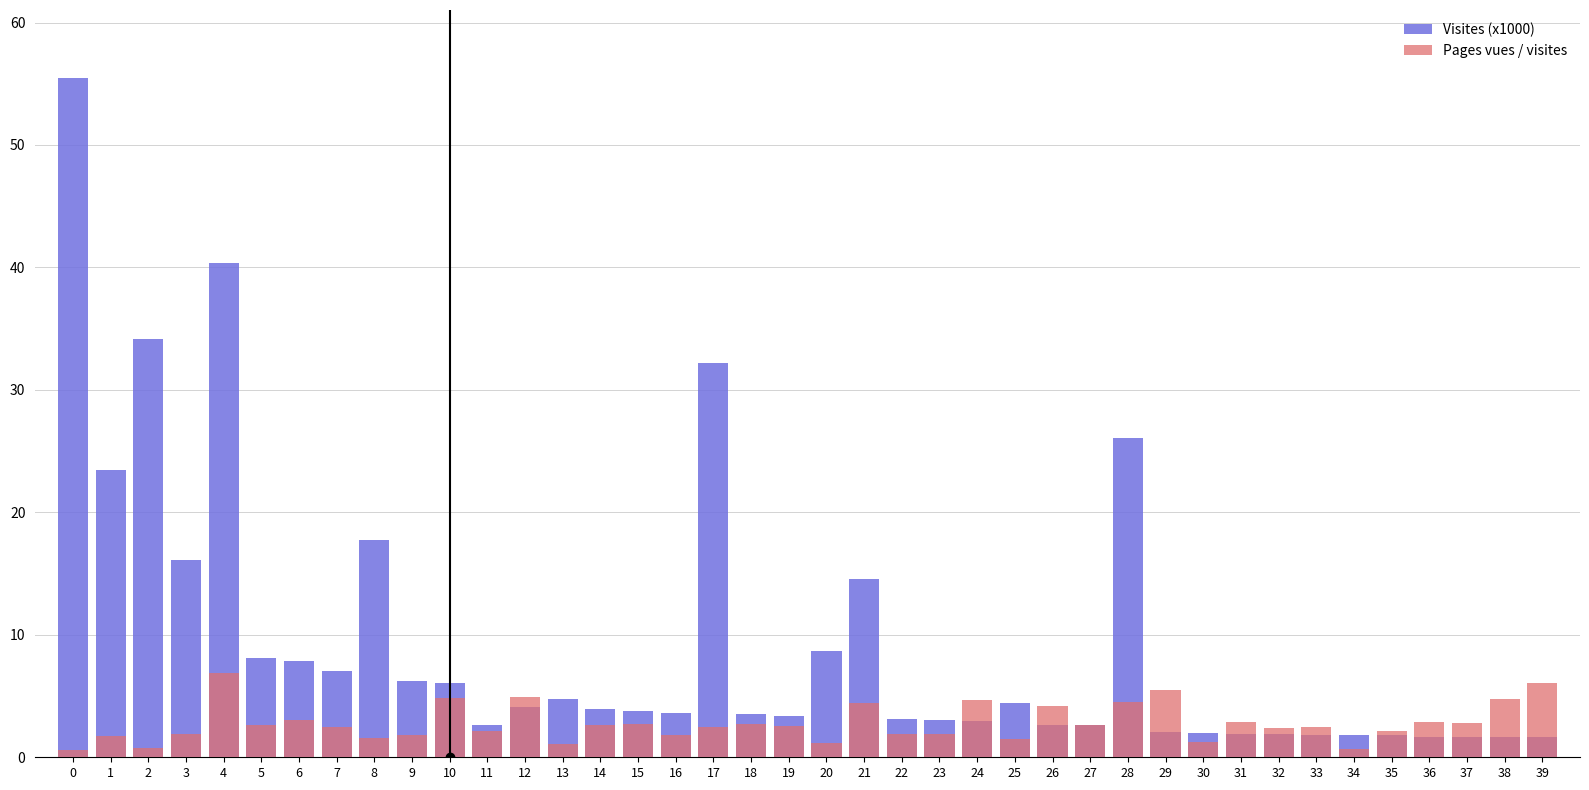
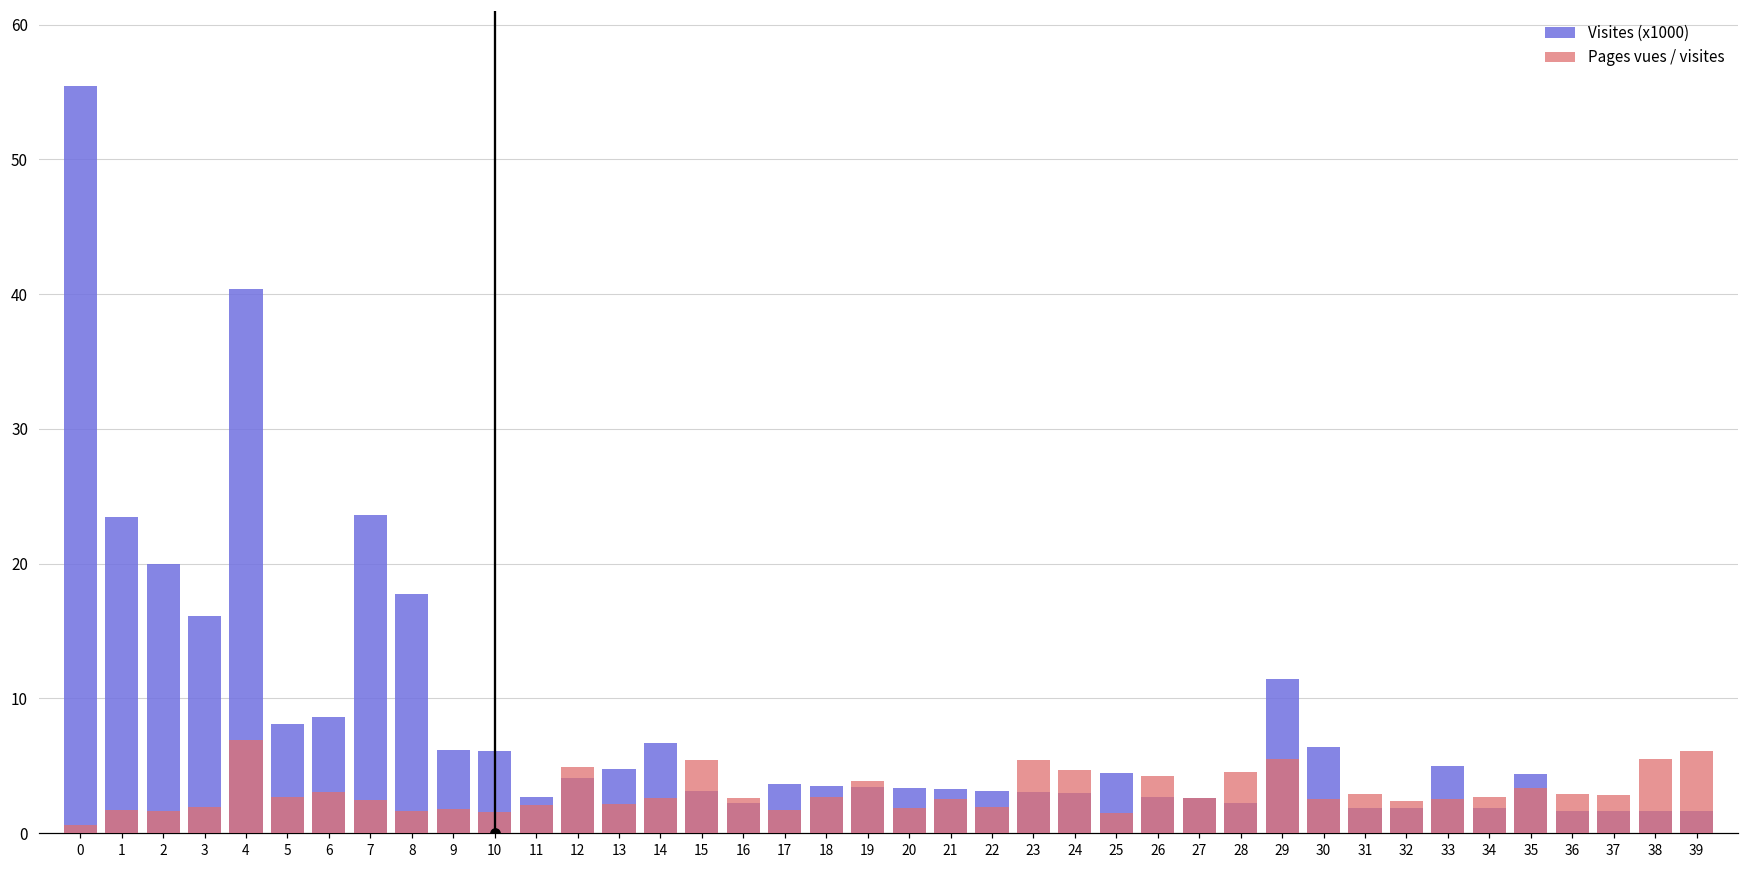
  {
    "Visites (x1000)": {
      "0": 55.5,
      "1": 23.5,
-     "2": 34.2,
+     "2": 20.0,
      "3": 16.1,
      "4": 40.4,
      "5": 8.1,
-     "6": 7.9,
-     "7": 7.0,
+     "6": 8.6,
+     "7": 23.6,
      "8": 17.7,
      "9": 6.2,
      "10": 6.1,
      "11": 2.7,
      "13": 4.8,
-     "14": 4.0,
-     "15": 3.8,
-     "16": 3.6,
-     "17": 32.2,
+     "14": 6.7,
+     "15": 3.1,
+     "16": 2.2,
+     "17": 3.6,
      "18": 3.5,
-     "20": 8.6,
-     "21": 14.5,
+     "20": 3.3,
+     "21": 3.3,
      "22": 3.1,
      "25": 4.4,
      "27": 2.6,
-     "28": 26.1,
-     "29": 2.1,
-     "30": 2.0,
-     "33": 1.9,
-     "35": 1.8
+     "28": 2.2,
+     "29": 11.4,
+     "30": 6.4,
+     "33": 5.0,
+     "35": 4.4
    },
    "Pages vues / visites": {
-     "2": 0.7,
-     "10": 4.9,
+     "2": 1.6,
+     "10": 1.6,
      "12": 4.9,
-     "13": 1.1,
-     "15": 2.7,
-     "16": 1.8,
-     "17": 2.5,
-     "19": 2.6,
-     "20": 1.2,
-     "21": 4.4,
-     "23": 1.9,
+     "13": 2.1,
+     "15": 5.4,
+     "16": 2.6,
+     "17": 1.7,
+     "19": 3.8,
+     "20": 1.9,
+     "21": 2.5,
+     "23": 5.4,
      "24": 4.7,
      "26": 4.2,
      "27": 2.6,
-     "30": 1.3,
+     "30": 2.6,
      "31": 2.9,
      "32": 2.4,
-     "34": 0.7,
-     "35": 2.2,
+     "34": 2.7,
+     "35": 3.3,
      "36": 2.9,
      "37": 2.8,
-     "38": 4.8,
+     "38": 5.5,
      "39": 6.1
    }
  }
